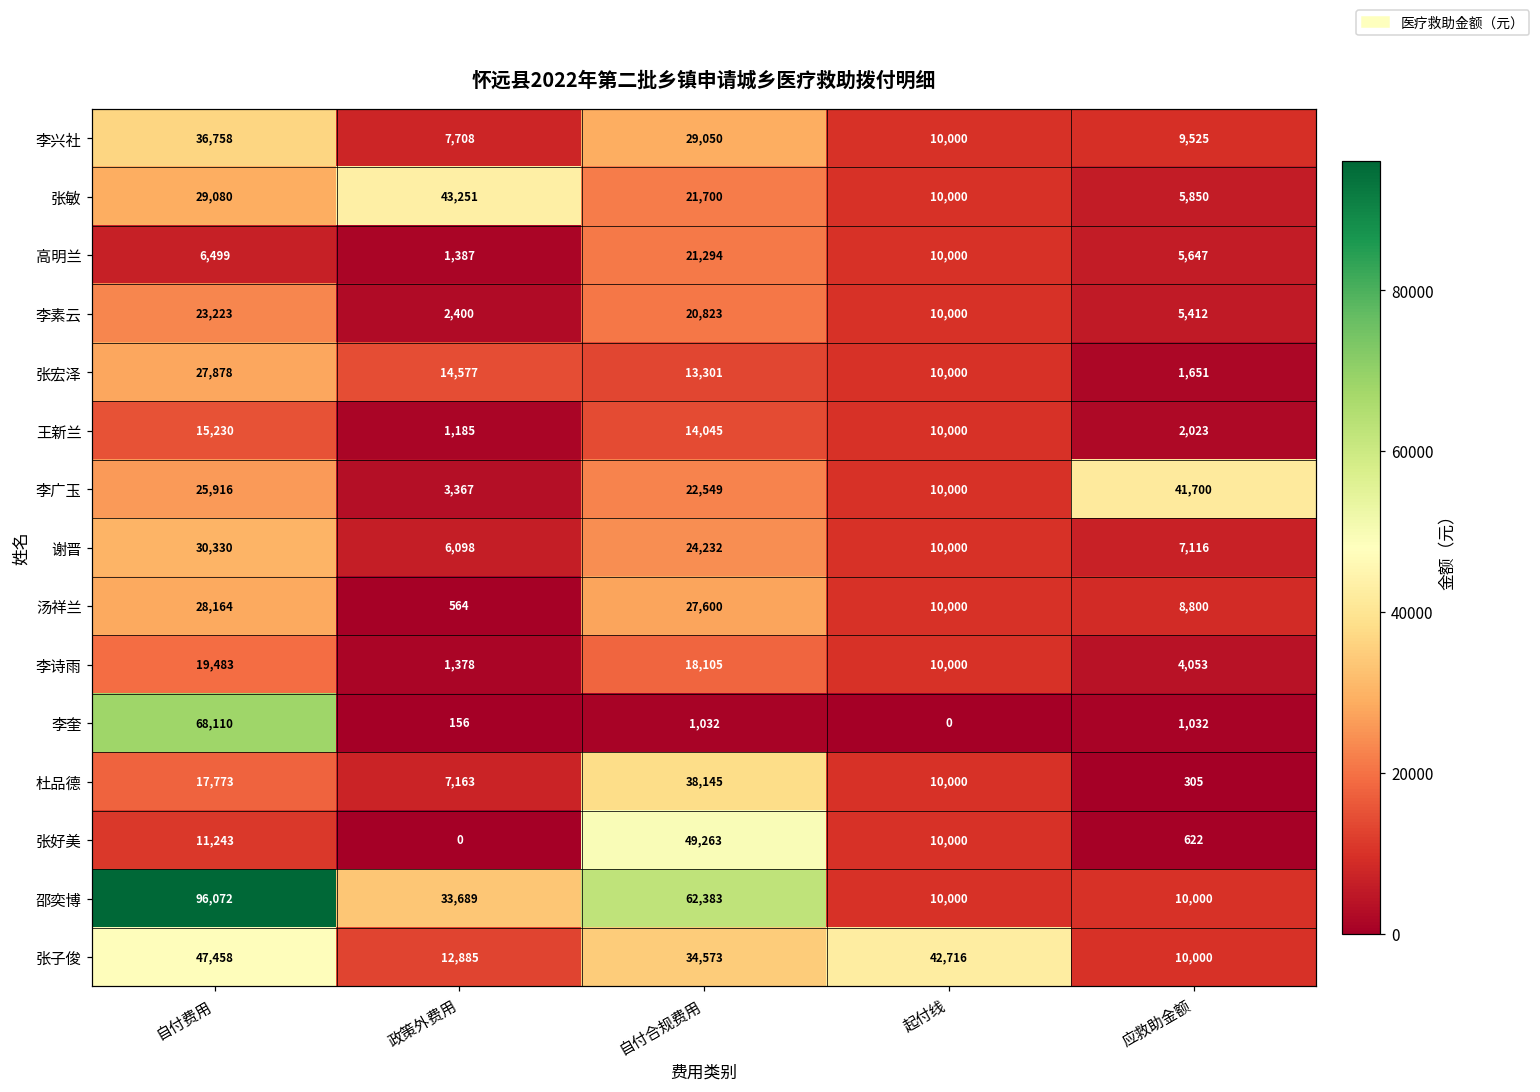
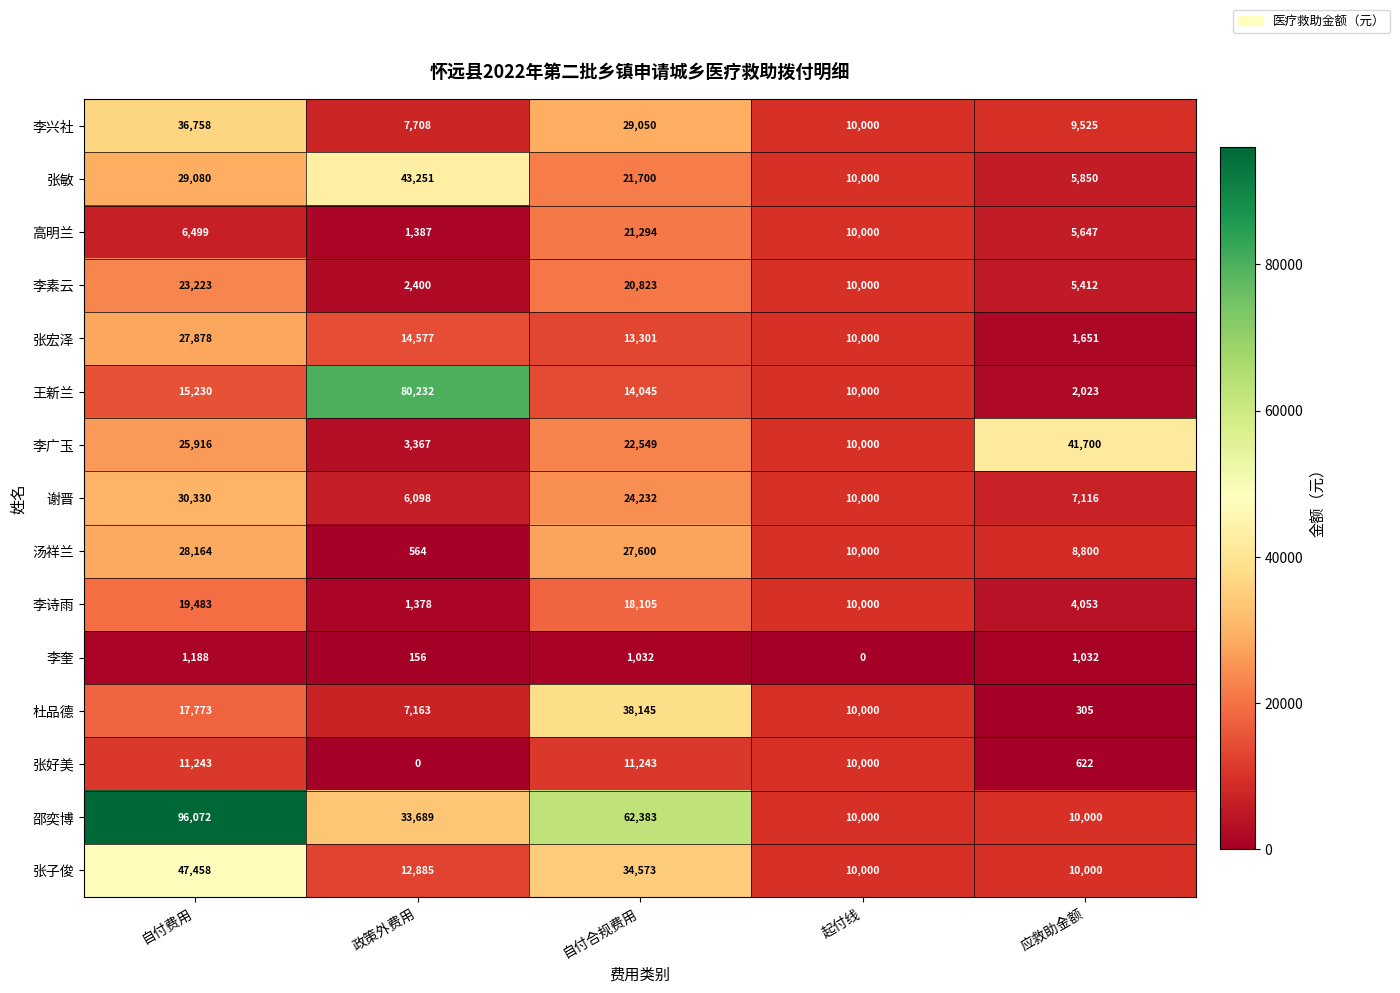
  {
    "李兴社": {
      "自付费用": "36,758",
      "政策外费用": "7,708",
      "自付合规费用": "29,050",
      "起付线": "10,000",
      "应救助金额": "9,525"
    },
    "张敏": {
      "自付费用": "29,080",
      "政策外费用": "43,251",
      "自付合规费用": "21,700",
      "起付线": "10,000",
      "应救助金额": "5,850"
    },
    "高明兰": {
      "自付费用": "6,499",
      "政策外费用": "1,387",
      "自付合规费用": "21,294",
      "起付线": "10,000",
      "应救助金额": "5,647"
    },
    "李素云": {
      "自付费用": "23,223",
      "政策外费用": "2,400",
      "自付合规费用": "20,823",
      "起付线": "10,000",
      "应救助金额": "5,412"
    },
    "张宏泽": {
      "自付费用": "27,878",
      "政策外费用": "14,577",
      "自付合规费用": "13,301",
      "起付线": "10,000",
      "应救助金额": "1,651"
    },
    "王新兰": {
      "自付费用": "15,230",
-     "政策外费用": "1,185",
+     "政策外费用": "80,232",
      "自付合规费用": "14,045",
      "起付线": "10,000",
      "应救助金额": "2,023"
    },
    "李广玉": {
      "自付费用": "25,916",
      "政策外费用": "3,367",
      "自付合规费用": "22,549",
      "起付线": "10,000",
      "应救助金额": "41,700"
    },
    "谢晋": {
      "自付费用": "30,330",
      "政策外费用": "6,098",
      "自付合规费用": "24,232",
      "起付线": "10,000",
      "应救助金额": "7,116"
    },
    "汤祥兰": {
      "自付费用": "28,164",
      "政策外费用": "564",
      "自付合规费用": "27,600",
      "起付线": "10,000",
      "应救助金额": "8,800"
    },
    "李诗雨": {
      "自付费用": "19,483",
      "政策外费用": "1,378",
      "自付合规费用": "18,105",
      "起付线": "10,000",
      "应救助金额": "4,053"
    },
    "李奎": {
-     "自付费用": "68,110",
+     "自付费用": "1,188",
      "政策外费用": "156",
      "自付合规费用": "1,032",
      "起付线": "0",
      "应救助金额": "1,032"
    },
    "杜品德": {
      "自付费用": "17,773",
      "政策外费用": "7,163",
      "自付合规费用": "38,145",
      "起付线": "10,000",
      "应救助金额": "305"
    },
    "张好美": {
      "自付费用": "11,243",
      "政策外费用": "0",
-     "自付合规费用": "49,263",
+     "自付合规费用": "11,243",
      "起付线": "10,000",
      "应救助金额": "622"
    },
    "邵奕博": {
      "自付费用": "96,072",
      "政策外费用": "33,689",
      "自付合规费用": "62,383",
      "起付线": "10,000",
      "应救助金额": "10,000"
    },
    "张子俊": {
      "自付费用": "47,458",
      "政策外费用": "12,885",
      "自付合规费用": "34,573",
-     "起付线": "42,716",
+     "起付线": "10,000",
      "应救助金额": "10,000"
    }
  }
